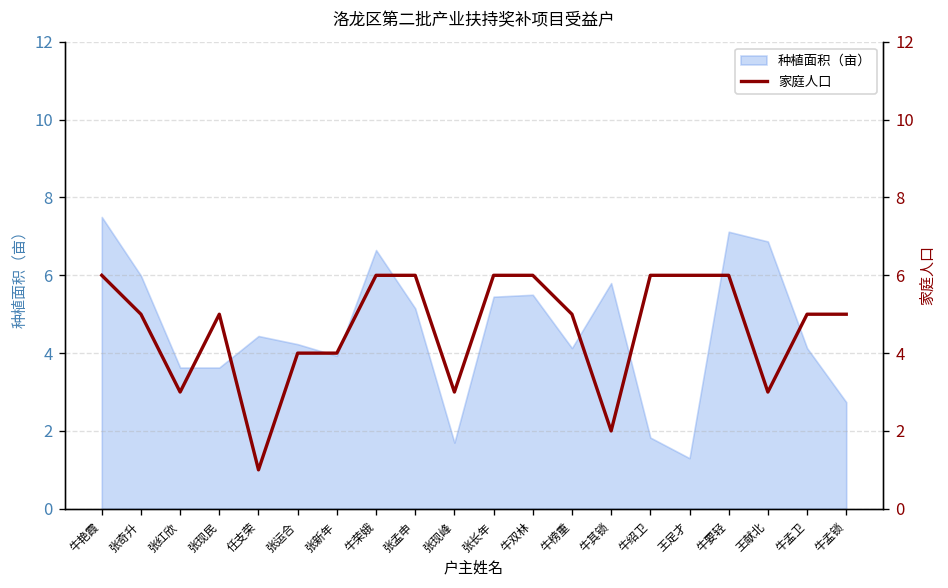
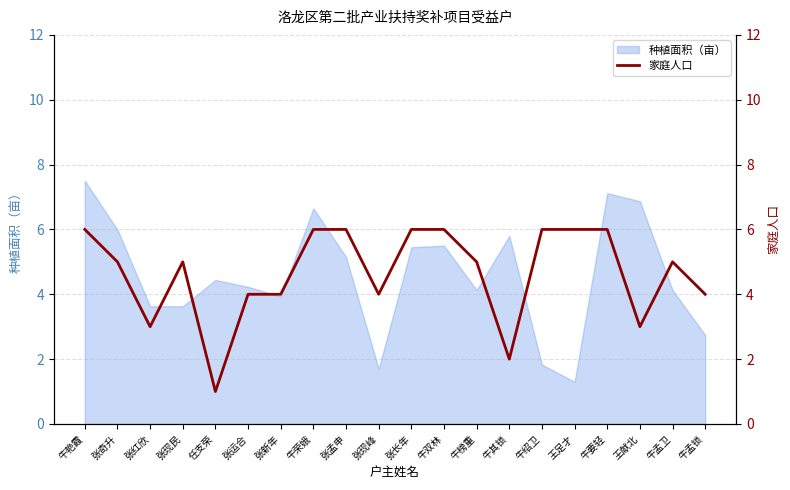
  {
    "种植面积（亩）": {
      "牛艳霞": 7.5,
      "张奇升": 6.0,
      "张红欣": 3.6,
      "张现民": 3.6,
      "任支荣": 4.4,
      "张运合": 4.2,
      "张新年": 3.9,
      "牛荣娥": 6.7,
      "张孟申": 5.2,
      "张现峰": 1.7,
      "张长年": 5.5,
      "牛双林": 5.5,
      "牛榜重": 4.1,
      "牛其锁": 5.8,
      "牛绍卫": 1.8,
      "王足才": 1.3,
      "牛要轻": 7.1,
      "王献北": 6.9,
      "牛孟卫": 4.1,
      "牛孟锁": 2.7
    },
    "家庭人口": {
      "牛艳霞": 6,
      "张奇升": 5,
      "张红欣": 3,
      "张现民": 5,
      "任支荣": 1,
      "张运合": 4,
      "张新年": 4,
      "牛荣娥": 6,
      "张孟申": 6,
-     "张现峰": 3,
+     "张现峰": 4,
      "张长年": 6,
      "牛双林": 6,
      "牛榜重": 5,
      "牛其锁": 2,
      "牛绍卫": 6,
      "王足才": 6,
      "牛要轻": 6,
      "王献北": 3,
      "牛孟卫": 5,
-     "牛孟锁": 5
+     "牛孟锁": 4
    }
  }
